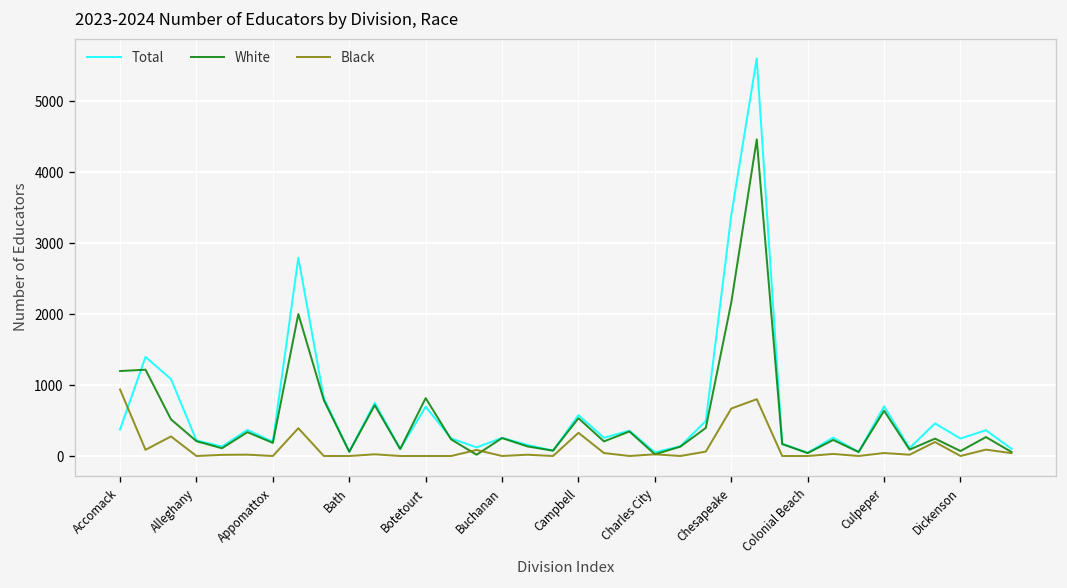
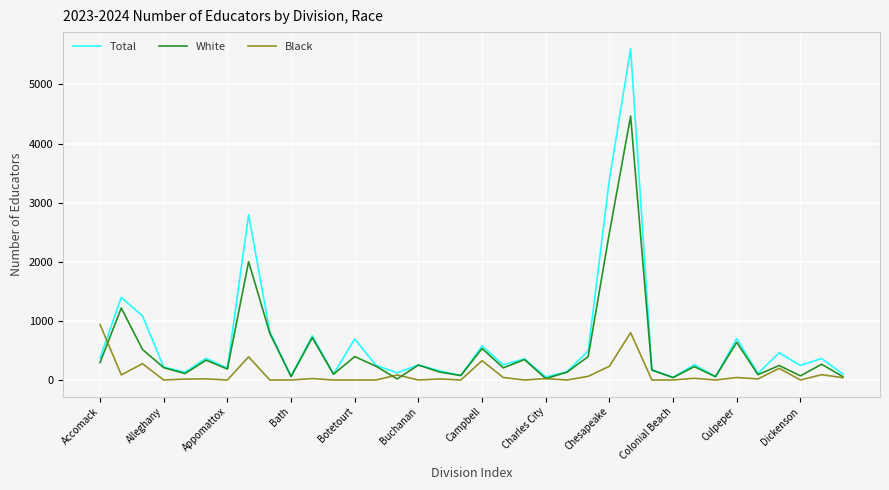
  {
    "Total": {
      "Accomack": 400,
      "Botetourt": 700,
      "Chesapeake": 3400,
      "Culpeper": 700,
      "Dickenson": 200
    },
    "White": {
-     "Accomack": 1200,
-     "Botetourt": 800,
-     "Chesapeake": 2200,
+     "Accomack": 300,
+     "Botetourt": 400,
+     "Chesapeake": 2500,
      "Culpeper": 600,
      "Dickenson": 100
    },
    "Black": {
      "Accomack": 900,
      "Alleghany": 0,
      "Appomattox": 0,
      "Bath": 0,
      "Botetourt": 0,
      "Buchanan": 0,
      "Campbell": 300,
-     "Chesapeake": 700,
+     "Chesapeake": 200,
      "Culpeper": 0,
      "Dickenson": 0
    }
  }
